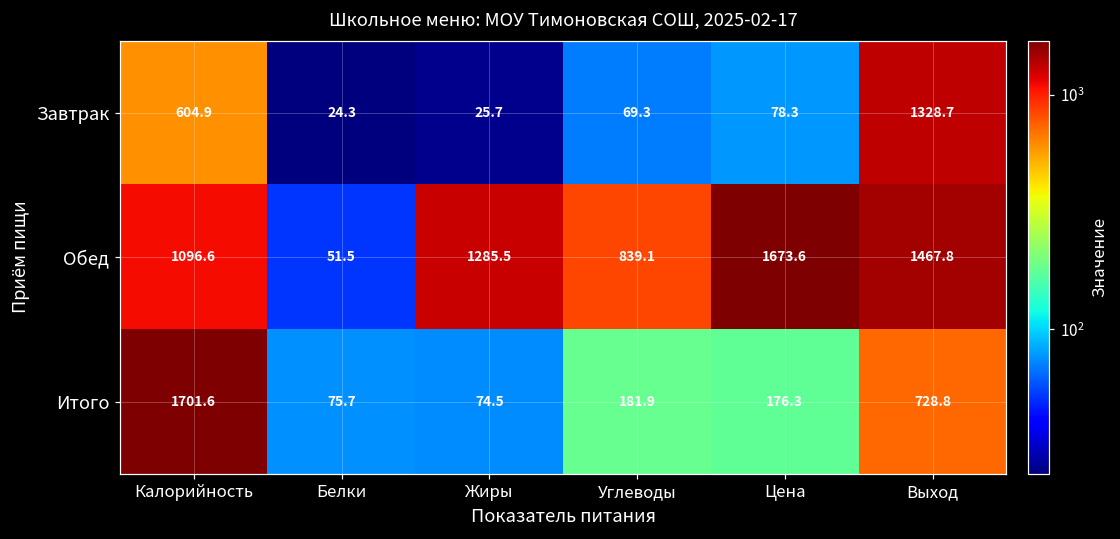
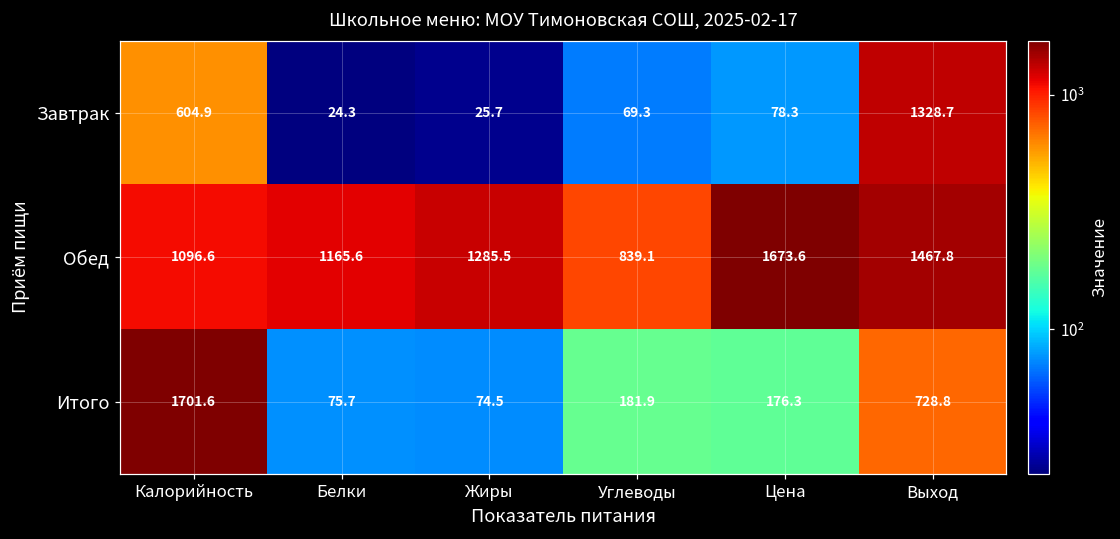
  {
    "Завтрак": {
      "Калорийность": 604.9,
      "Белки": 24.3,
      "Жиры": 25.7,
      "Углеводы": 69.3,
      "Цена": 78.3,
      "Выход": 1328.7
    },
    "Обед": {
      "Калорийность": 1096.6,
-     "Белки": 51.5,
+     "Белки": 1165.6,
      "Жиры": 1285.5,
      "Углеводы": 839.1,
      "Цена": 1673.6,
      "Выход": 1467.8
    },
    "Итого": {
      "Калорийность": 1701.6,
      "Белки": 75.7,
      "Жиры": 74.5,
      "Углеводы": 181.9,
      "Цена": 176.3,
      "Выход": 728.8
    }
  }
